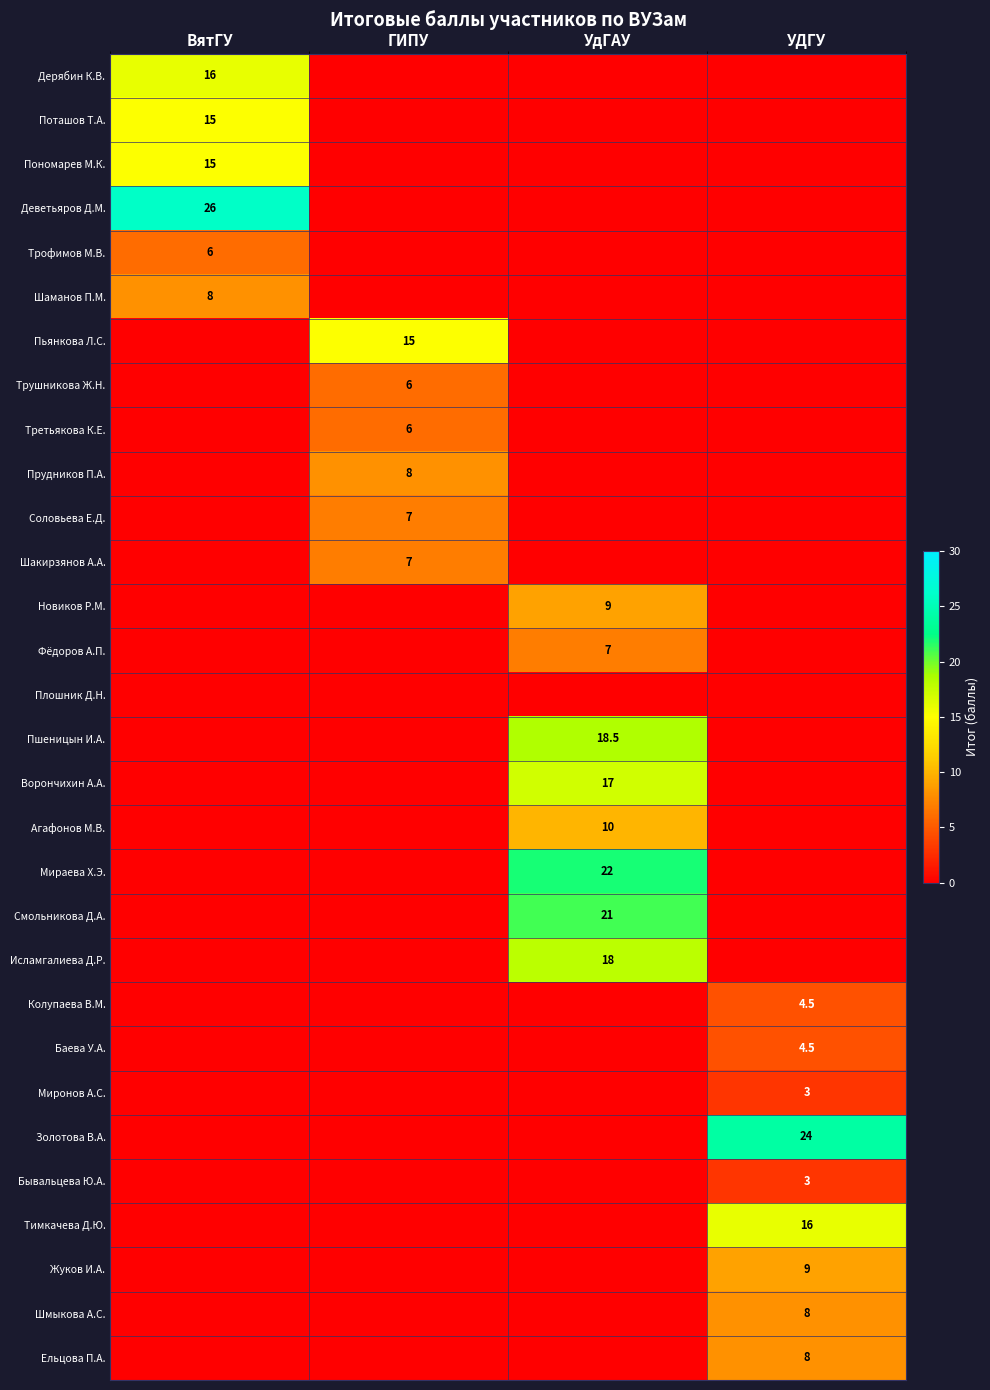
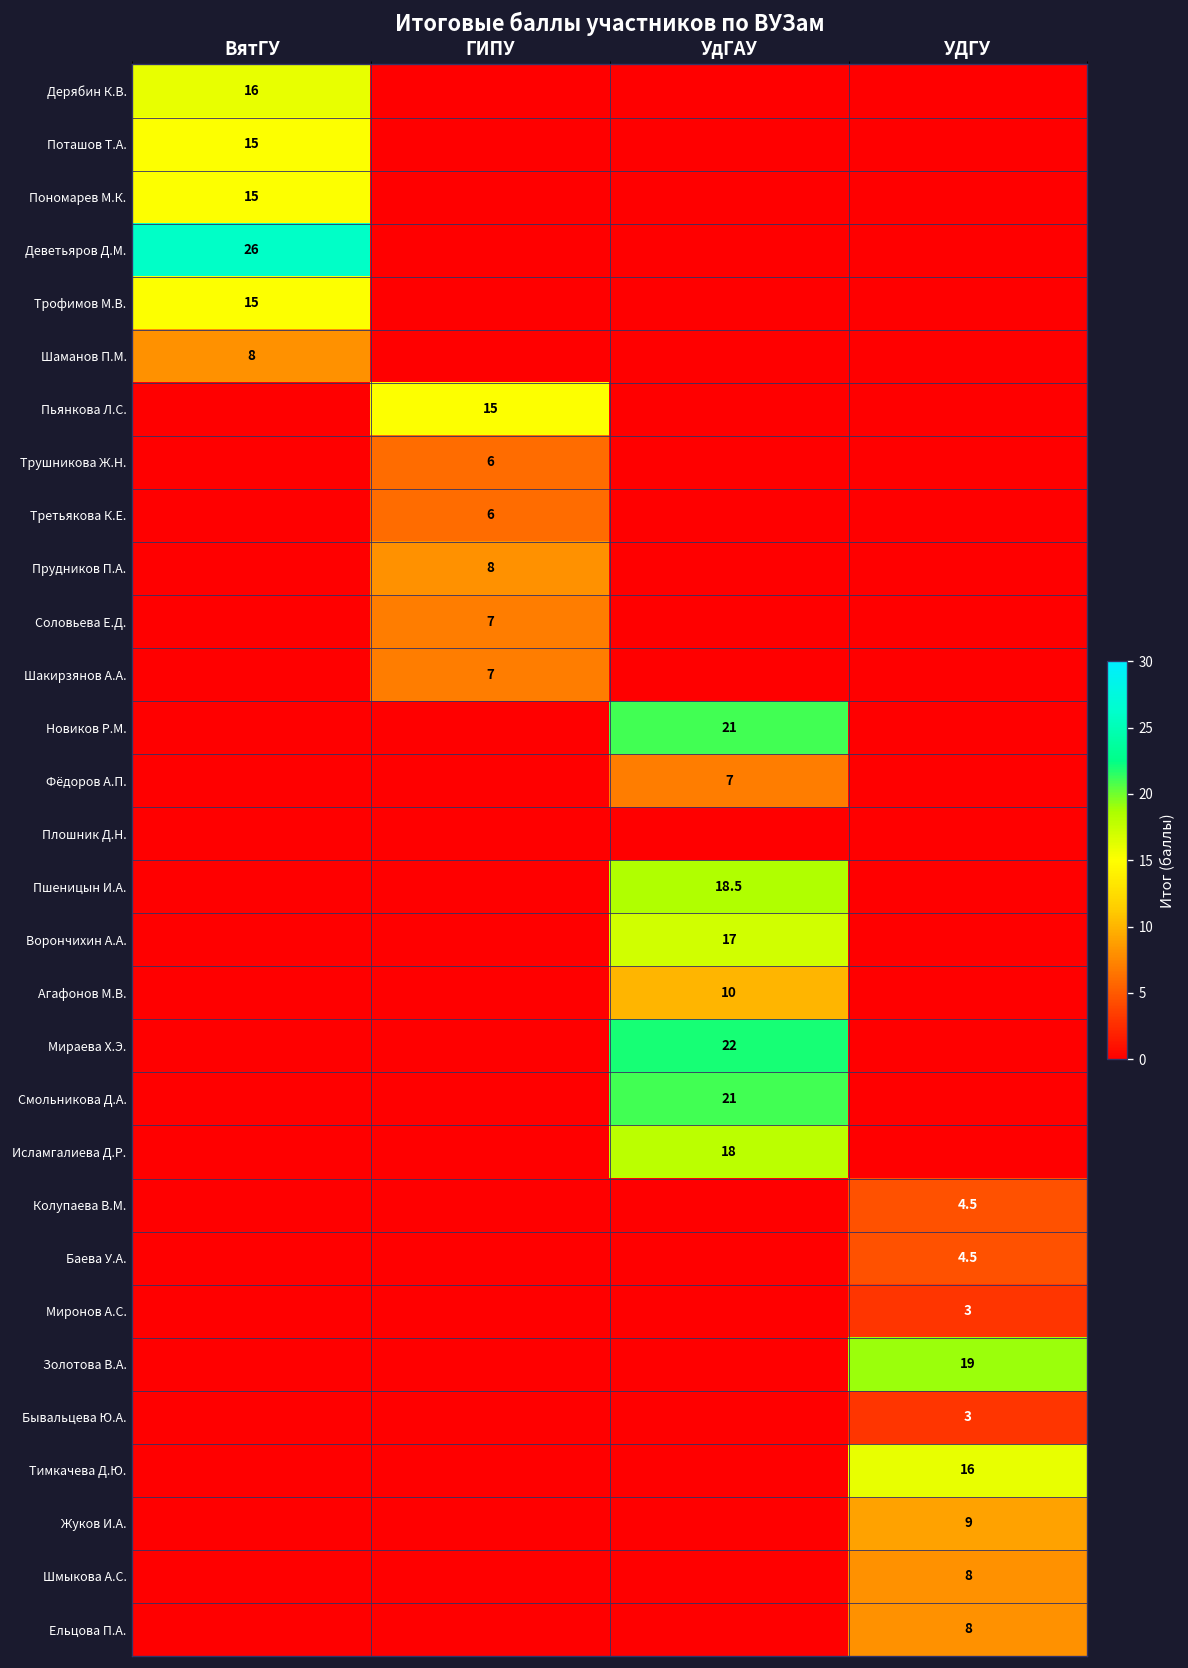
  {
    "Дерябин К.В.": {
      "ВятГУ": 16
    },
    "Поташов Т.А.": {
      "ВятГУ": 15
    },
    "Пономарев М.К.": {
      "ВятГУ": 15
    },
    "Деветьяров Д.М.": {
      "ВятГУ": 26
    },
    "Трофимов М.В.": {
-     "ВятГУ": 6
+     "ВятГУ": 15
    },
    "Шаманов П.М.": {
      "ВятГУ": 8
    },
    "Пьянкова Л.С.": {
      "ГИПУ": 15
    },
    "Трушникова Ж.Н.": {
      "ГИПУ": 6
    },
    "Третьякова К.Е.": {
      "ГИПУ": 6
    },
    "Прудников П.А.": {
      "ГИПУ": 8
    },
    "Соловьева Е.Д.": {
      "ГИПУ": 7
    },
    "Шакирзянов А.А.": {
      "ГИПУ": 7
    },
    "Новиков Р.М.": {
-     "УдГАУ": 9
+     "УдГАУ": 21
    },
    "Фёдоров А.П.": {
      "УдГАУ": 7
    },
    "Пшеницын И.А.": {
      "УдГАУ": 18.5
    },
    "Ворончихин А.А.": {
      "УдГАУ": 17
    },
    "Агафонов М.В.": {
      "УдГАУ": 10
    },
    "Мираева Х.Э.": {
      "УдГАУ": 22
    },
    "Смольникова Д.А.": {
      "УдГАУ": 21
    },
    "Исламгалиева Д.Р.": {
      "УдГАУ": 18
    },
    "Колупаева В.М.": {
      "УДГУ": 4.5
    },
    "Баева У.А.": {
      "УДГУ": 4.5
    },
    "Миронов А.С.": {
      "УДГУ": 3
    },
    "Золотова В.А.": {
-     "УДГУ": 24
+     "УДГУ": 19
    },
    "Бывальцева Ю.А.": {
      "УДГУ": 3
    },
    "Тимкачева Д.Ю.": {
      "УДГУ": 16
    },
    "Жуков И.А.": {
      "УДГУ": 9
    },
    "Шмыкова А.С.": {
      "УДГУ": 8
    },
    "Ельцова П.А.": {
      "УДГУ": 8
    }
  }
